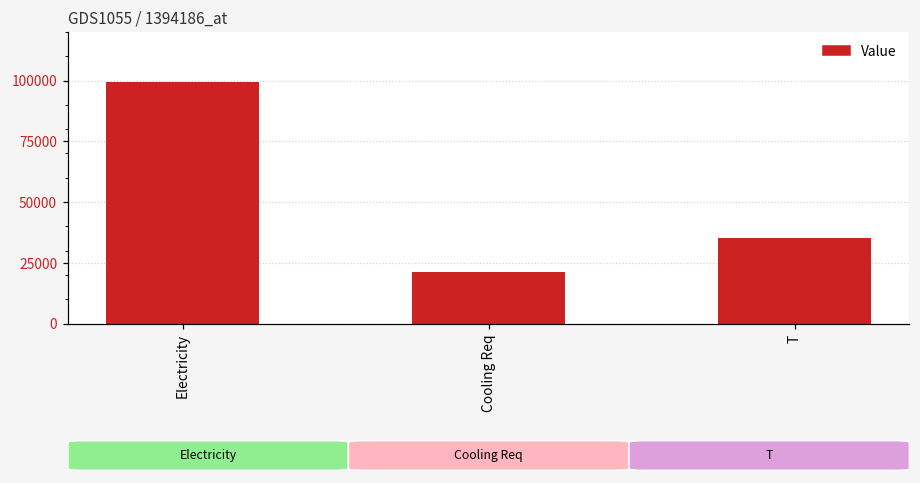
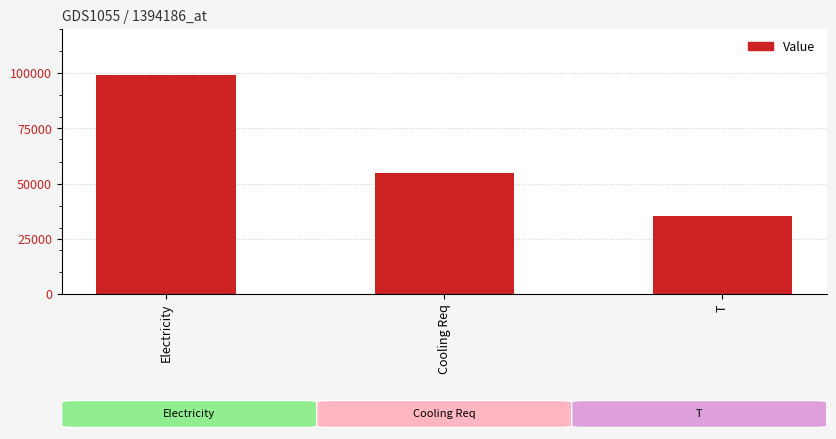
  {
    "Electricity": 99000,
-   "Cooling Req": 21000,
+   "Cooling Req": 55000,
    "T": 35000
  }
